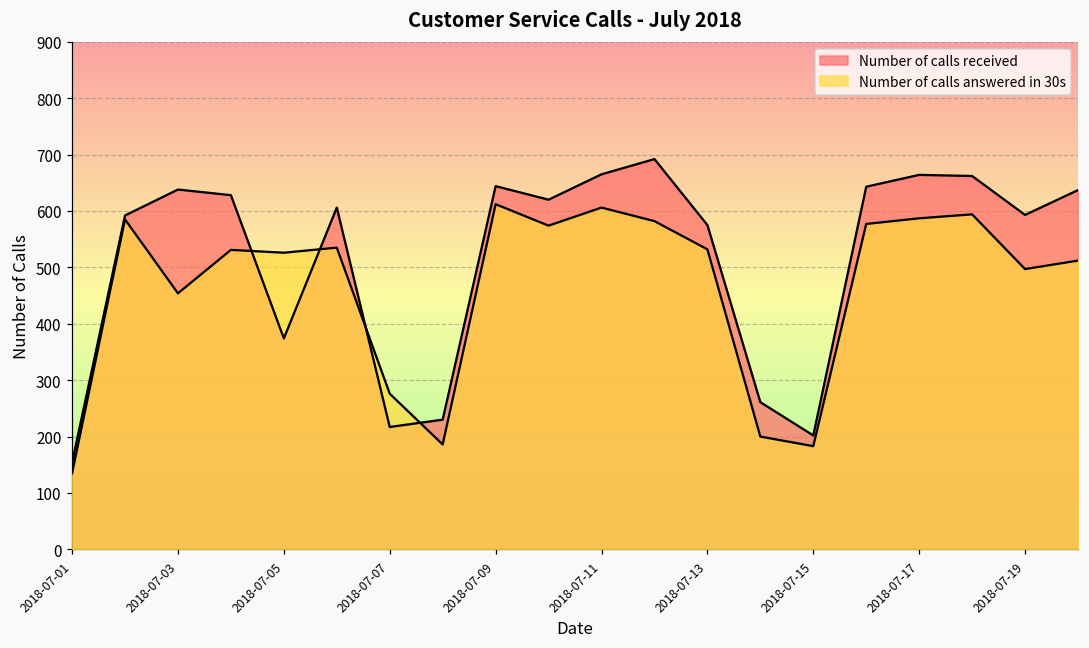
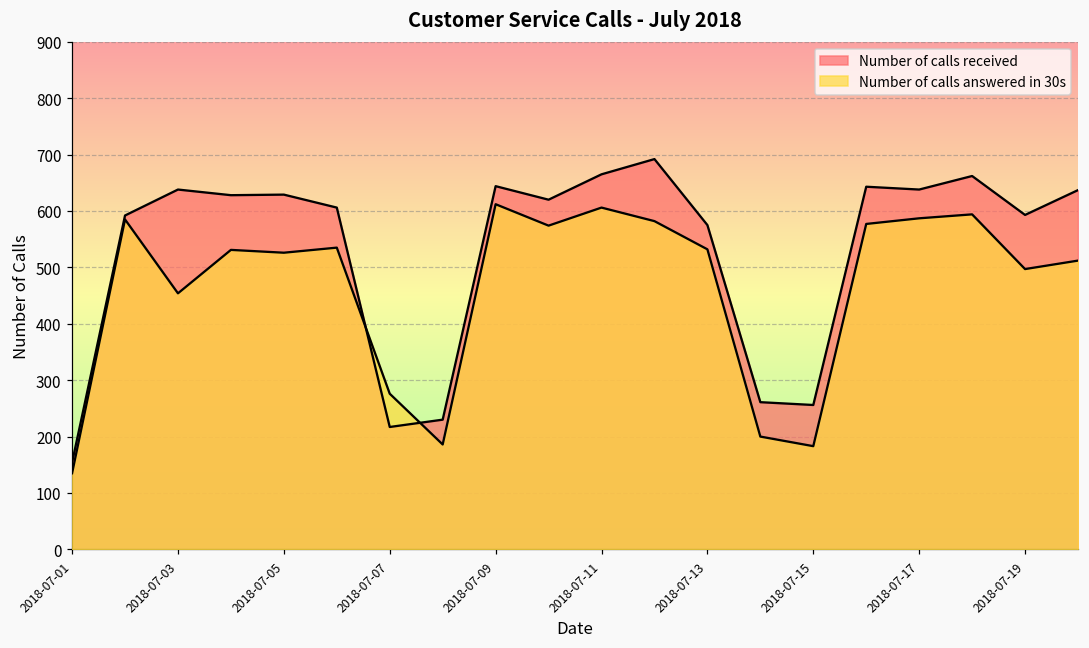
  {
    "Number of calls received": {
      "2018-07-01": 150,
      "2018-07-03": 640,
-     "2018-07-05": 370,
+     "2018-07-05": 630,
      "2018-07-07": 220,
      "2018-07-09": 640,
      "2018-07-11": 670,
      "2018-07-13": 580,
-     "2018-07-15": 200,
-     "2018-07-17": 660,
+     "2018-07-15": 260,
+     "2018-07-17": 640,
      "2018-07-19": 590
    }
  }
